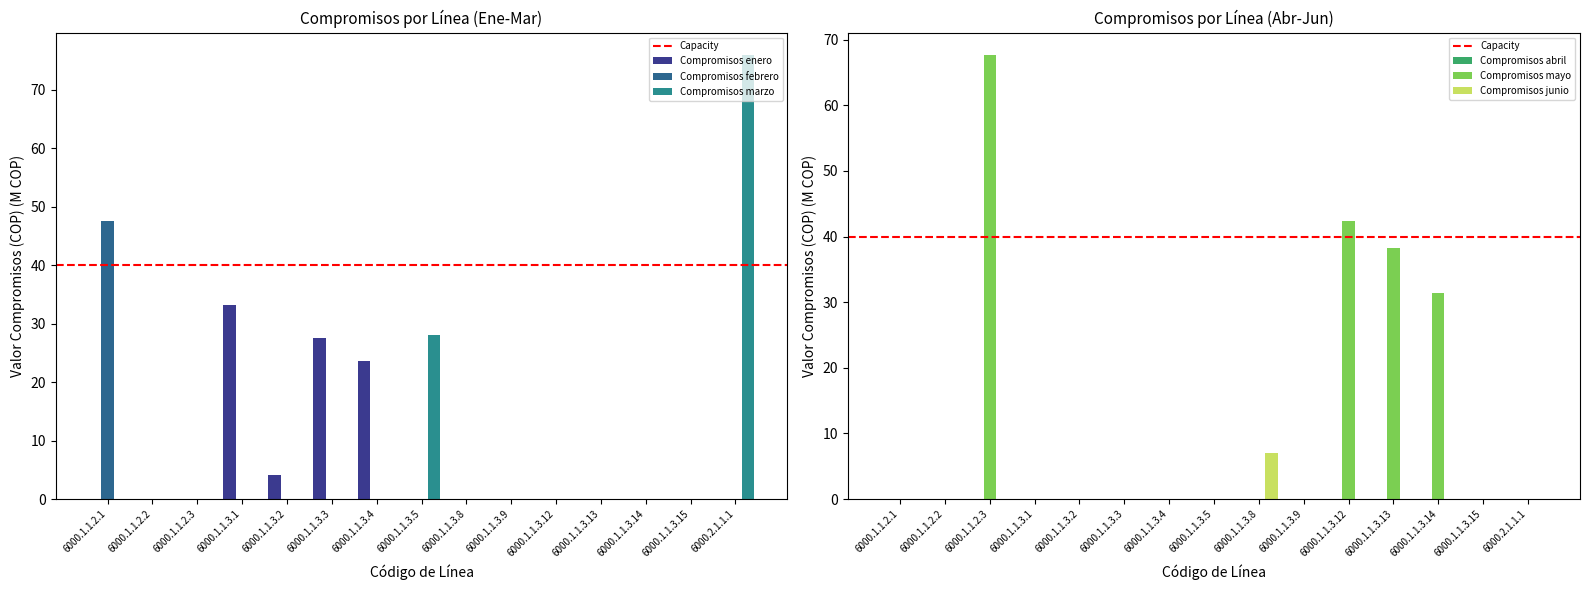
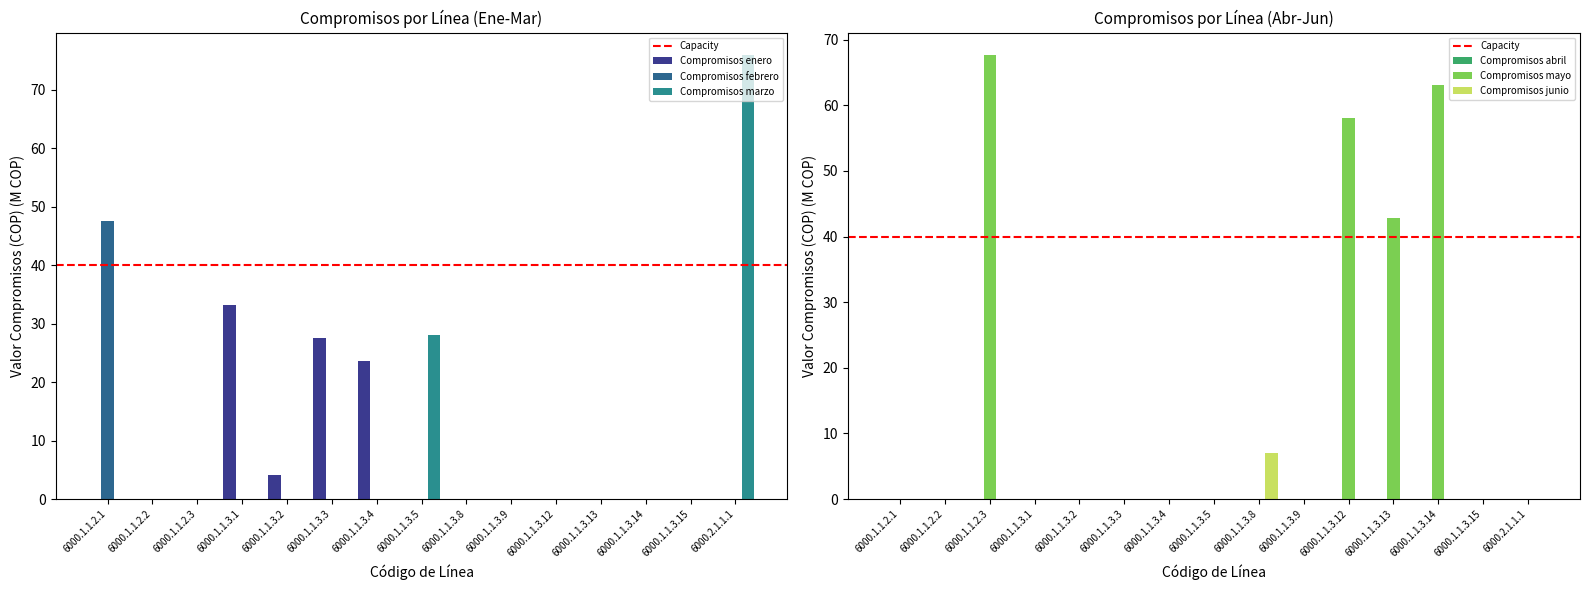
  {
    "Compromisos por Línea (Abr-Jun)": {
      "Compromisos abril": {
        "6000.1.1.2.1": 0,
        "6000.1.1.2.2": 0,
        "6000.1.1.2.3": 0,
        "6000.1.1.3.1": 0,
        "6000.1.1.3.2": 0,
        "6000.1.1.3.3": 0,
        "6000.1.1.3.4": 0,
        "6000.1.1.3.5": 0,
        "6000.1.1.3.8": 0,
        "6000.1.1.3.9": 0,
        "6000.1.1.3.12": 0,
        "6000.1.1.3.13": 0,
        "6000.1.1.3.14": 0,
        "6000.1.1.3.15": 0,
        "6000.2.1.1.1": 0
      },
      "Compromisos mayo": {
        "6000.1.1.2.1": 0,
        "6000.1.1.2.2": 0,
        "6000.1.1.2.3": 68,
        "6000.1.1.3.1": 0,
        "6000.1.1.3.2": 0,
        "6000.1.1.3.3": 0,
        "6000.1.1.3.4": 0,
        "6000.1.1.3.5": 0,
        "6000.1.1.3.8": 0,
        "6000.1.1.3.9": 0,
-       "6000.1.1.3.12": 42,
-       "6000.1.1.3.13": 38,
-       "6000.1.1.3.14": 31,
+       "6000.1.1.3.12": 58,
+       "6000.1.1.3.13": 43,
+       "6000.1.1.3.14": 63,
        "6000.1.1.3.15": 0,
        "6000.2.1.1.1": 0
      },
      "Compromisos junio": {
        "6000.1.1.2.1": 0,
        "6000.1.1.2.2": 0,
        "6000.1.1.2.3": 0,
        "6000.1.1.3.1": 0,
        "6000.1.1.3.2": 0,
        "6000.1.1.3.3": 0,
        "6000.1.1.3.4": 0,
        "6000.1.1.3.5": 0,
        "6000.1.1.3.8": 7,
        "6000.1.1.3.9": 0,
        "6000.1.1.3.12": 0,
        "6000.1.1.3.13": 0,
        "6000.1.1.3.14": 0,
        "6000.1.1.3.15": 0,
        "6000.2.1.1.1": 0
      }
    }
  }
